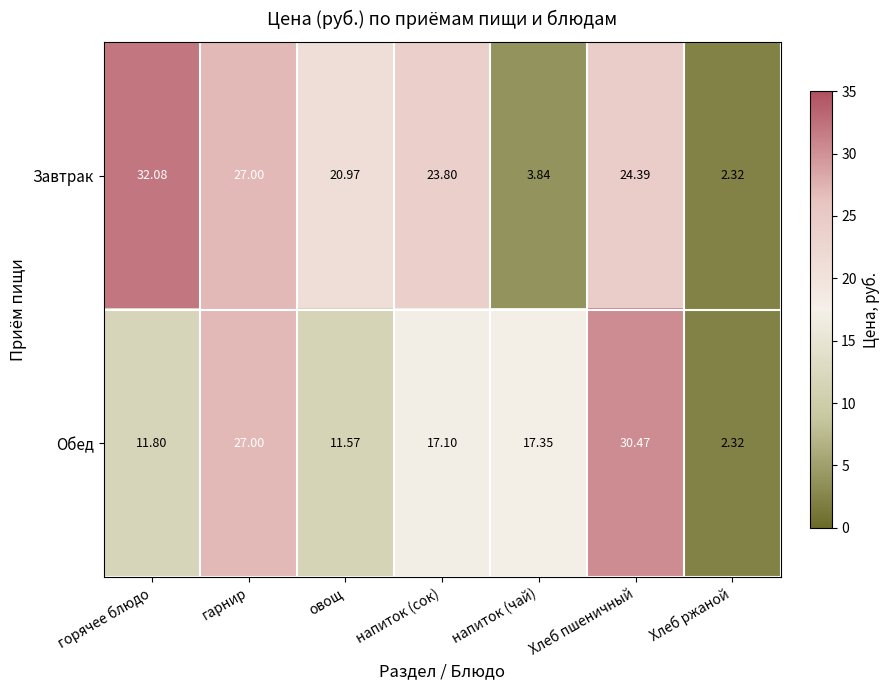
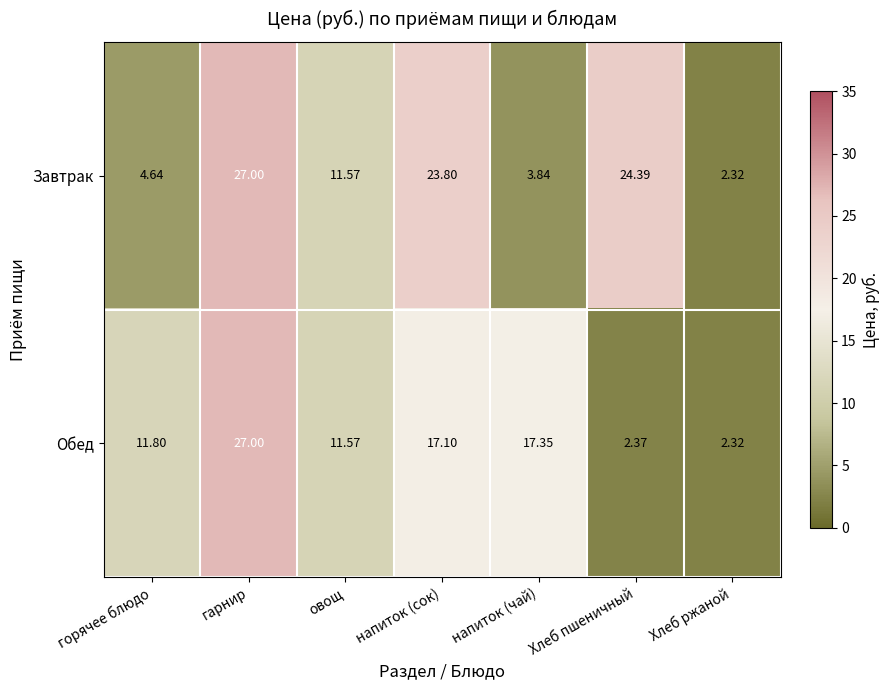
  {
    "Завтрак": {
-     "горячее блюдо": 32.08,
+     "горячее блюдо": 4.64,
      "гарнир": 27.00,
-     "овощ": 20.97,
+     "овощ": 11.57,
      "напиток (сок)": 23.80,
      "напиток (чай)": 3.84,
      "Хлеб пшеничный": 24.39,
      "Хлеб ржаной": 2.32
    },
    "Обед": {
      "горячее блюдо": 11.80,
      "гарнир": 27.00,
      "овощ": 11.57,
      "напиток (сок)": 17.10,
      "напиток (чай)": 17.35,
-     "Хлеб пшеничный": 30.47,
+     "Хлеб пшеничный": 2.37,
      "Хлеб ржаной": 2.32
    }
  }
